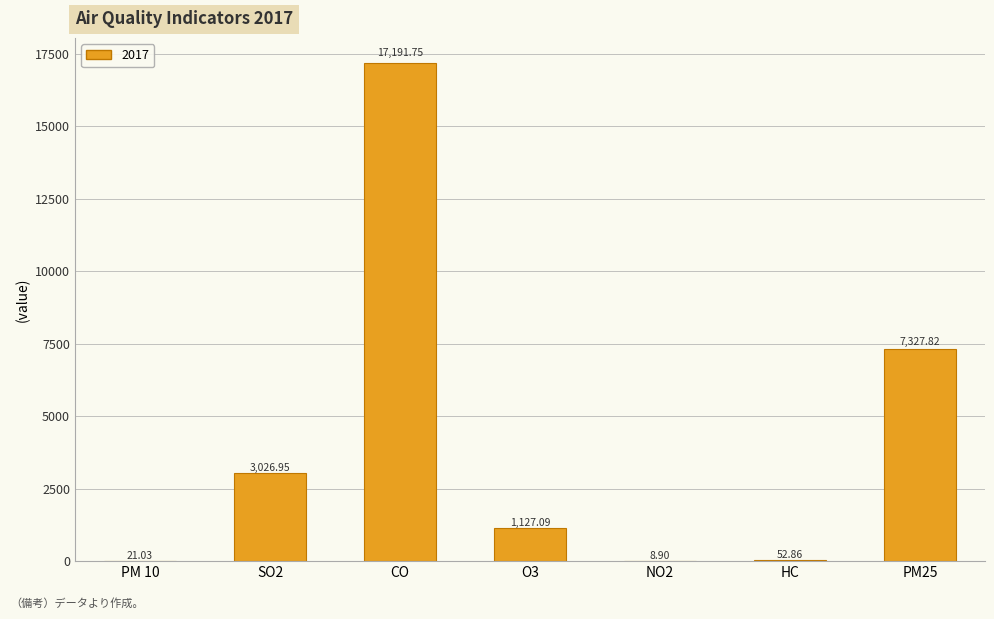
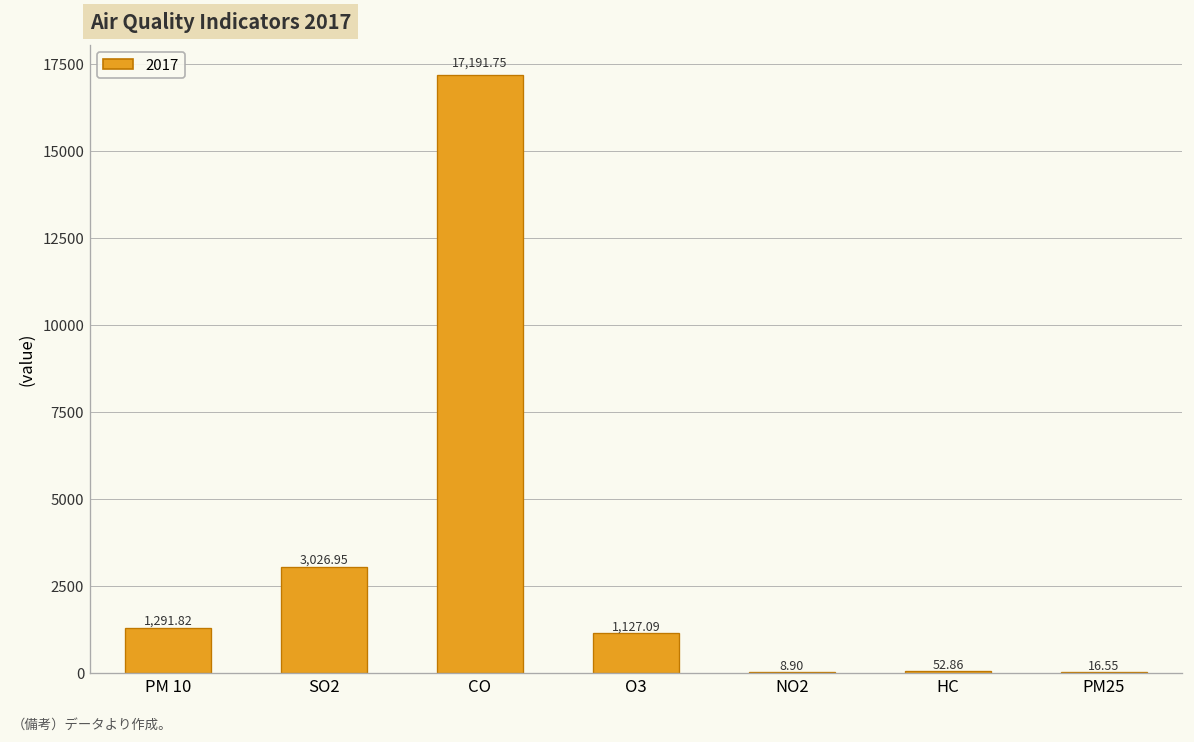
  {
-   "PM 10": "21.03",
+   "PM 10": "1,291.82",
    "SO2": "3,026.95",
    "CO": "17,191.75",
    "O3": "1,127.09",
    "NO2": "8.90",
    "HC": "52.86",
-   "PM25": "7,327.82"
+   "PM25": "16.55"
  }
